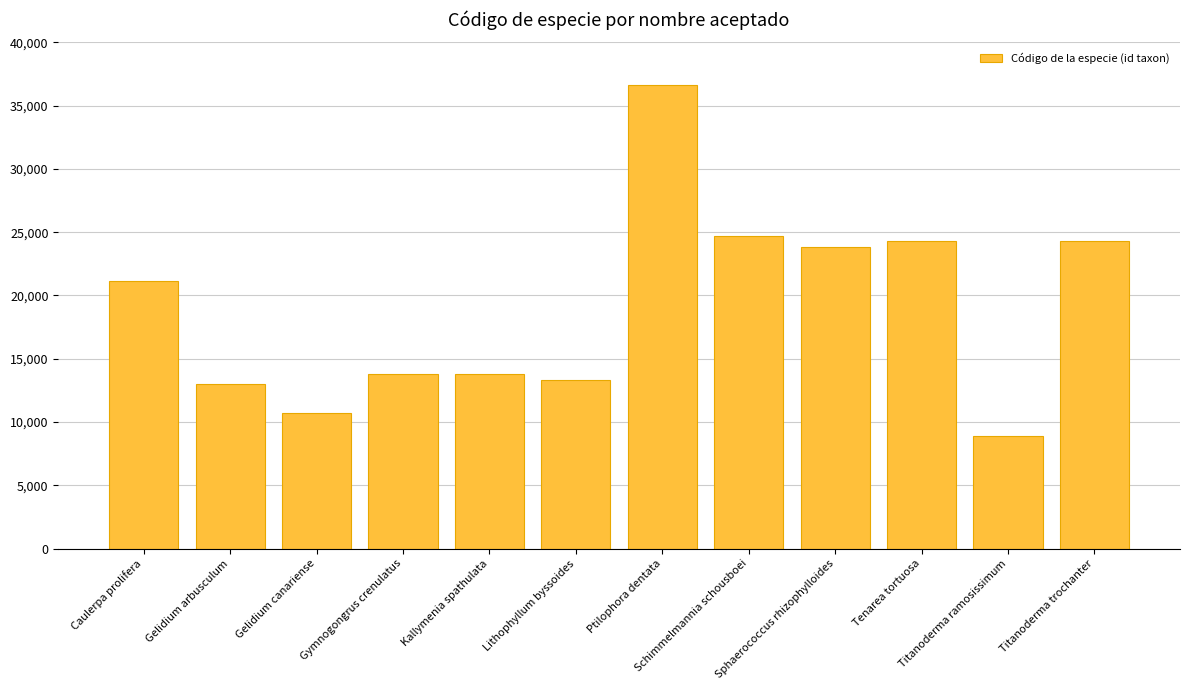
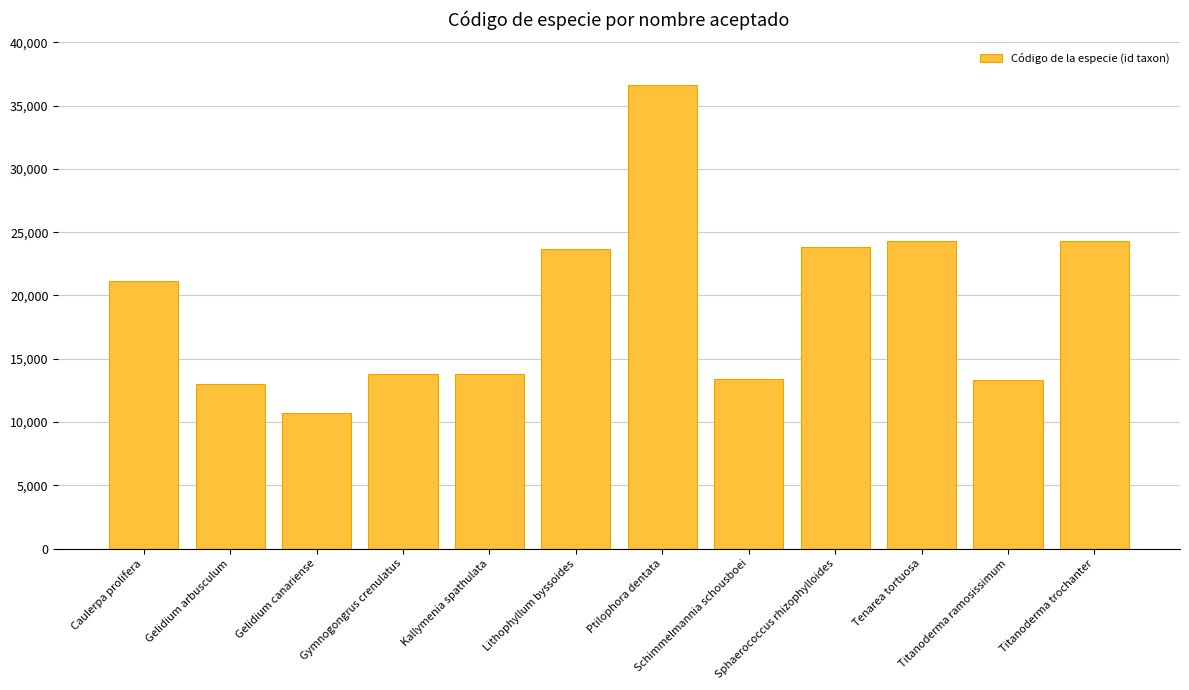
  {
    "Caulerpa prolifera": "21,100",
    "Gelidium arbusculum": "13,000",
    "Gelidium canariense": "10,700",
    "Gymnogongrus crenulatus": "13,800",
    "Kallymenia spathulata": "13,800",
-   "Lithophyllum byssoides": "13,300",
+   "Lithophyllum byssoides": "23,700",
    "Ptilophora dentata": "36,600",
-   "Schimmelmannia schousboei": "24,700",
+   "Schimmelmannia schousboei": "13,400",
    "Sphaerococcus rhizophylloides": "23,800",
    "Tenarea tortuosa": "24,300",
-   "Titanoderma ramosissimum": "8,900",
+   "Titanoderma ramosissimum": "13,300",
    "Titanoderma trochanter": "24,300"
  }
